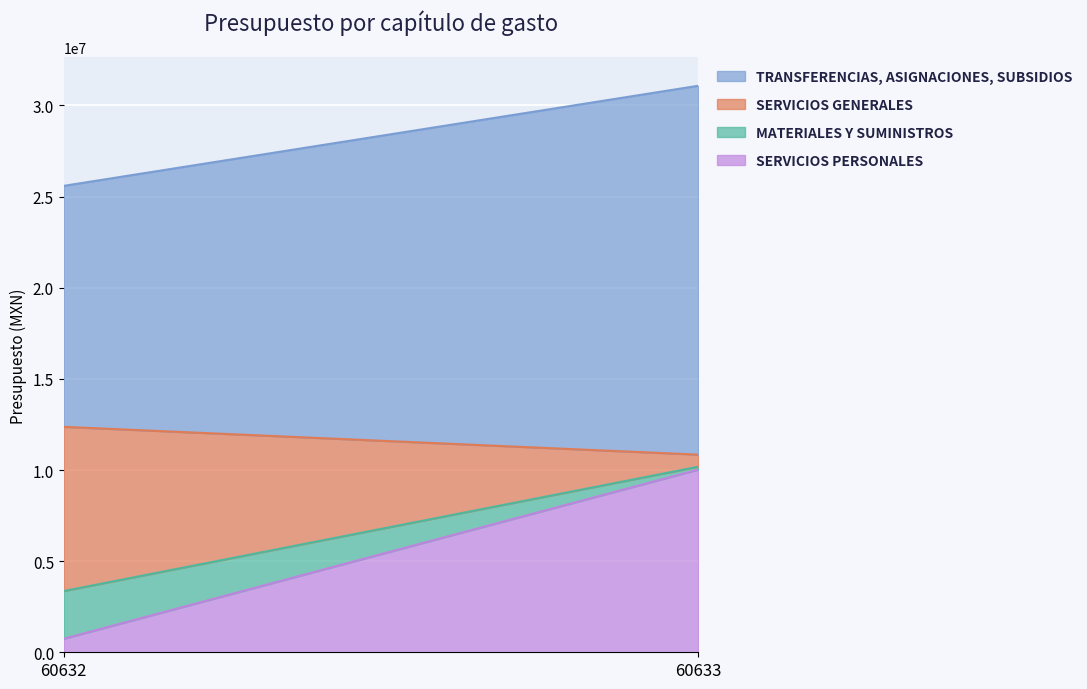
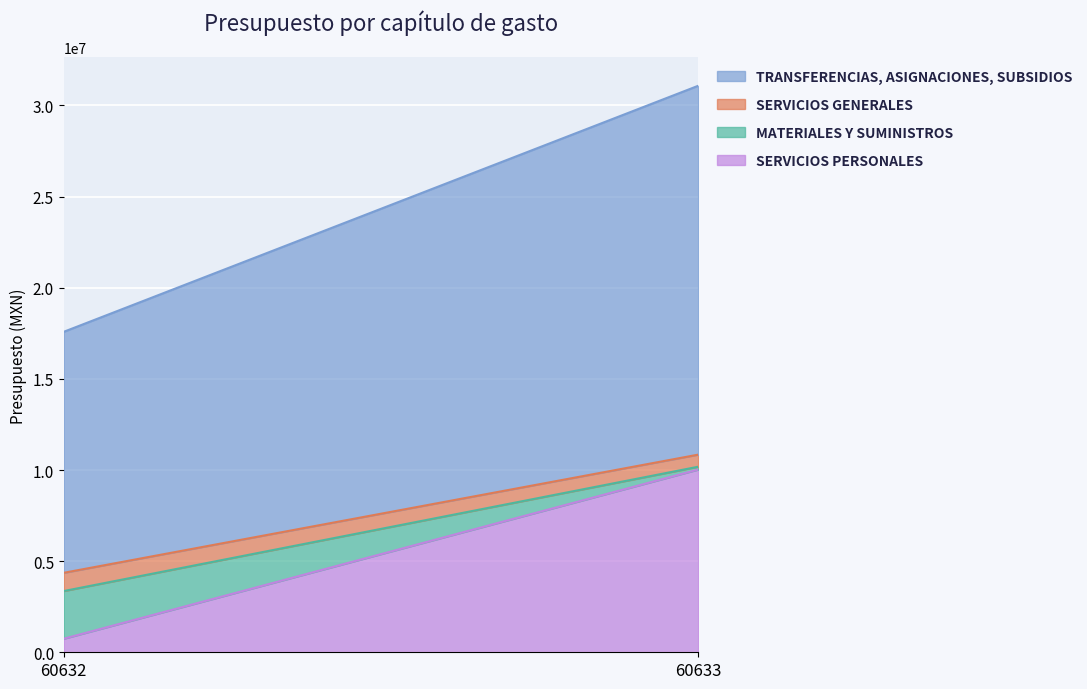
  {
    "SERVICIOS PERSONALES": {
      "60632": 700000,
      "60633": 10000000
    },
    "MATERIALES Y SUMINISTROS": {
      "60632": 2600000,
      "60633": 200000
    },
    "SERVICIOS GENERALES": {
-     "60632": 9000000,
+     "60632": 1000000,
      "60633": 700000
    },
    "TRANSFERENCIAS, ASIGNACIONES, SUBSIDIOS": {
      "60632": 13200000,
      "60633": 20200000
    }
  }
